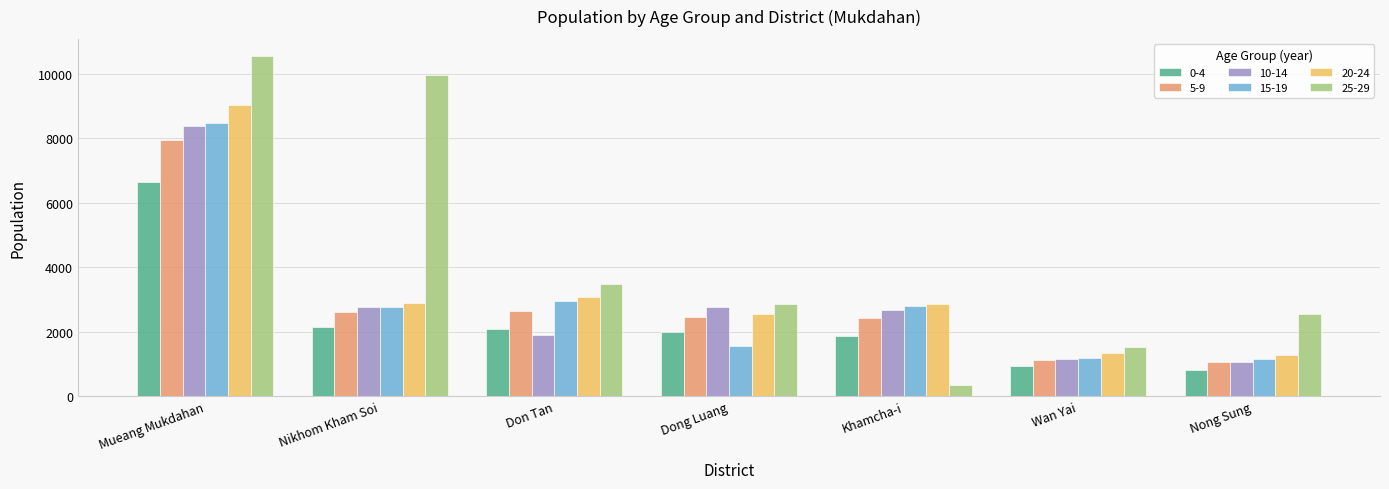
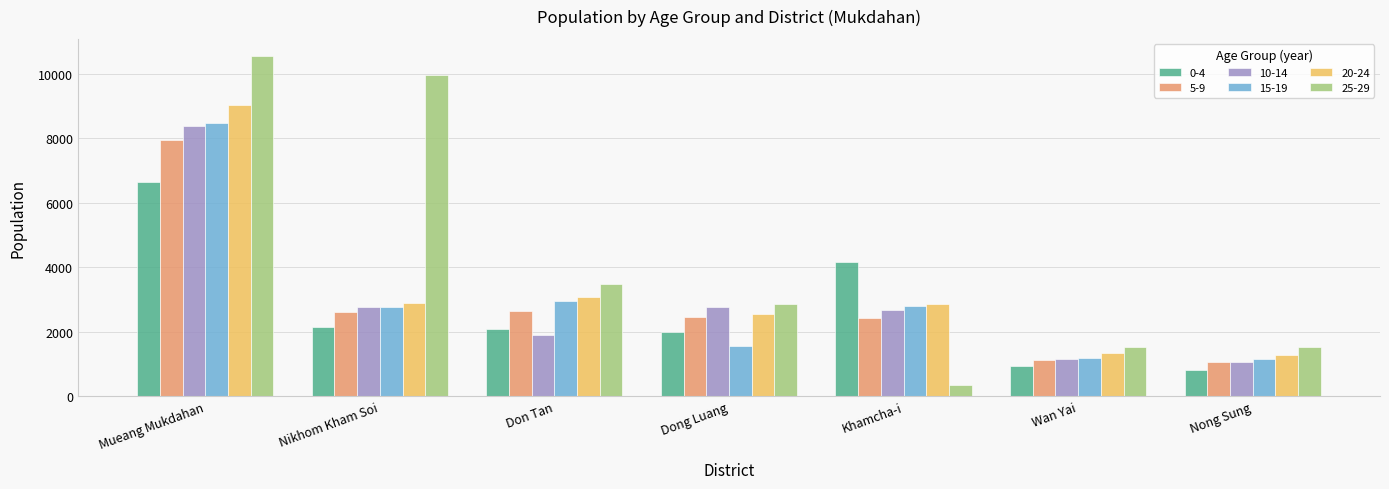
  {
    "0-4": {
      "Mueang Mukdahan": 6600,
      "Nikhom Kham Soi": 2100,
      "Don Tan": 2100,
      "Dong Luang": 2000,
-     "Khamcha-i": 1900,
+     "Khamcha-i": 4200,
      "Wan Yai": 900,
      "Nong Sung": 800
    },
    "10-14": {
      "Mueang Mukdahan": 8400,
      "Nikhom Kham Soi": 2800,
      "Don Tan": 1900,
      "Dong Luang": 2700,
      "Khamcha-i": 2700,
      "Wan Yai": 1200,
      "Nong Sung": 1100
    },
    "15-19": {
      "Mueang Mukdahan": 8500,
      "Nikhom Kham Soi": 2800,
      "Don Tan": 3000,
      "Dong Luang": 1600,
      "Khamcha-i": 2800,
      "Wan Yai": 1200,
      "Nong Sung": 1200
    },
    "25-29": {
      "Mueang Mukdahan": 10500,
      "Nikhom Kham Soi": 9900,
      "Don Tan": 3500,
      "Dong Luang": 2900,
      "Khamcha-i": 300,
      "Wan Yai": 1500,
-     "Nong Sung": 2600
+     "Nong Sung": 1500
    }
  }
